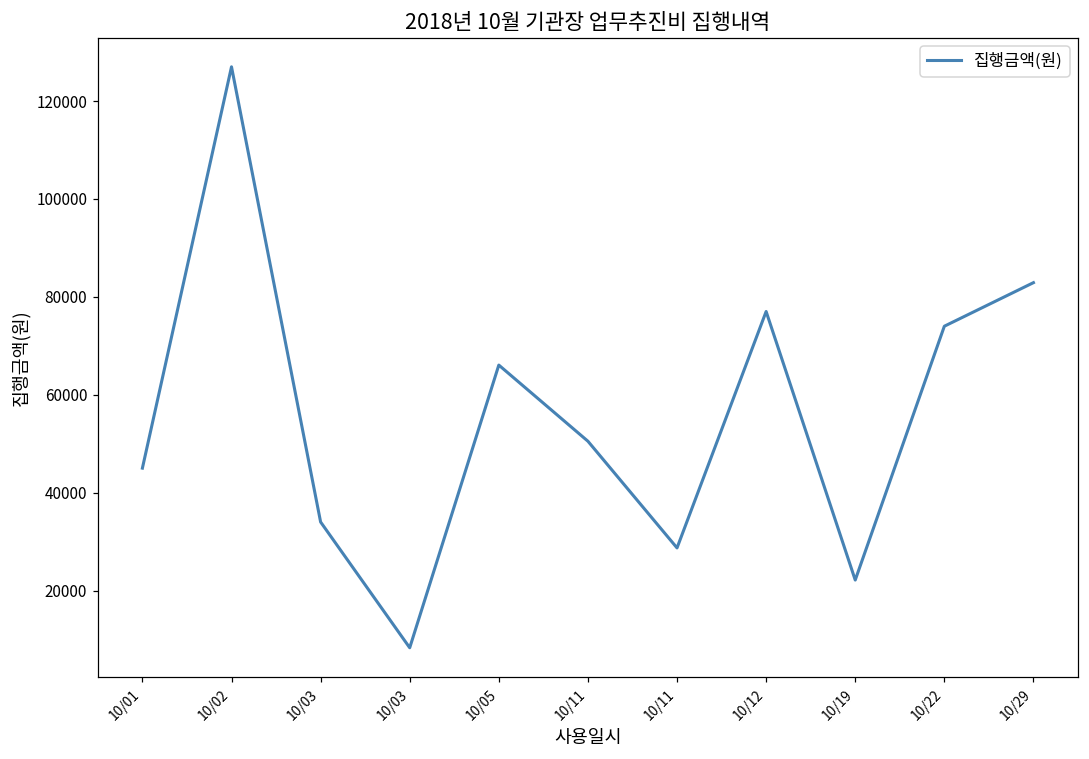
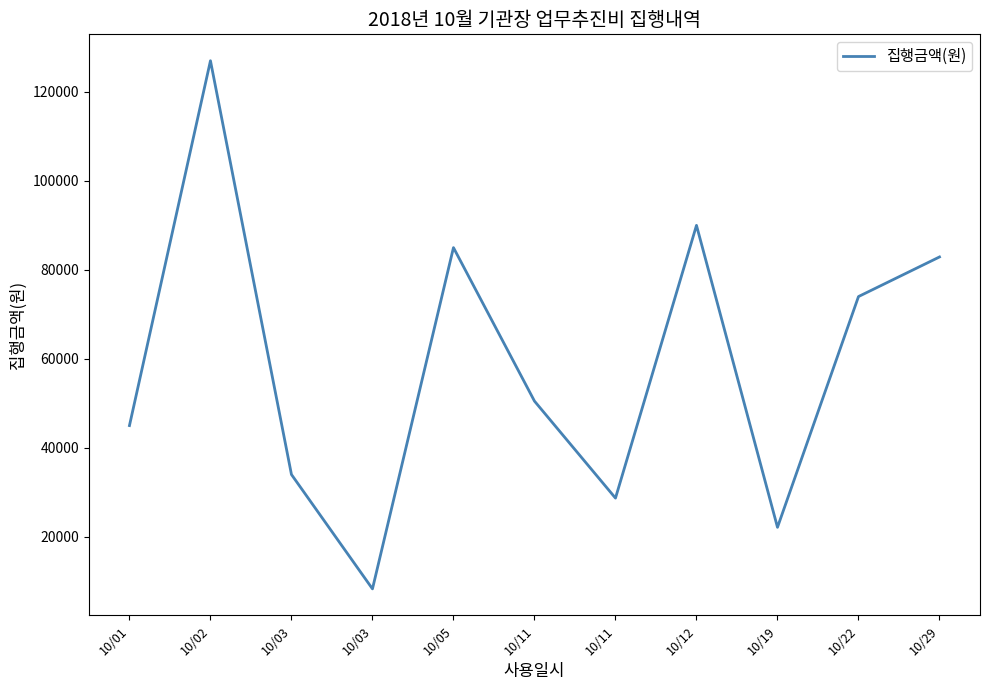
  {
    "10/01": 45000,
    "10/02": 127000,
-   "10/05": 66000,
-   "10/12": 77000,
+   "10/05": 85000,
+   "10/12": 90000,
    "10/19": 22000,
    "10/22": 74000,
    "10/29": 83000
  }
